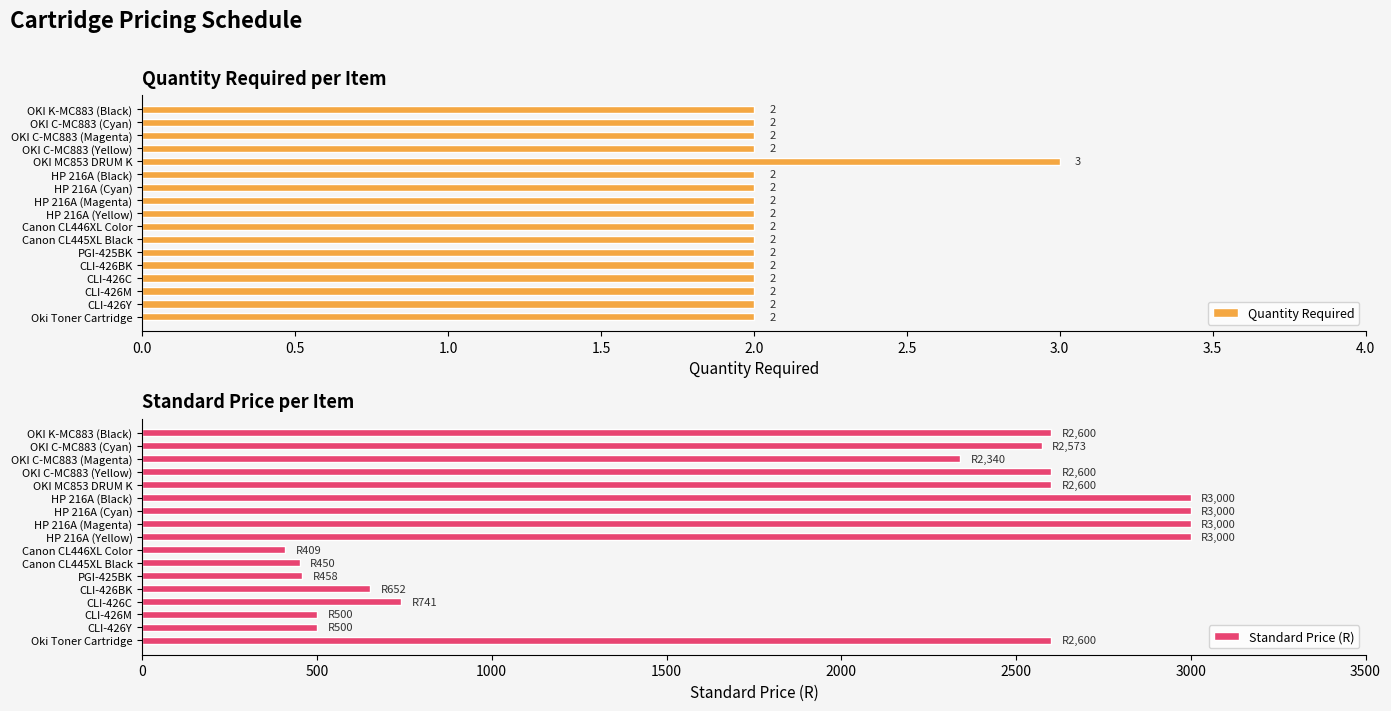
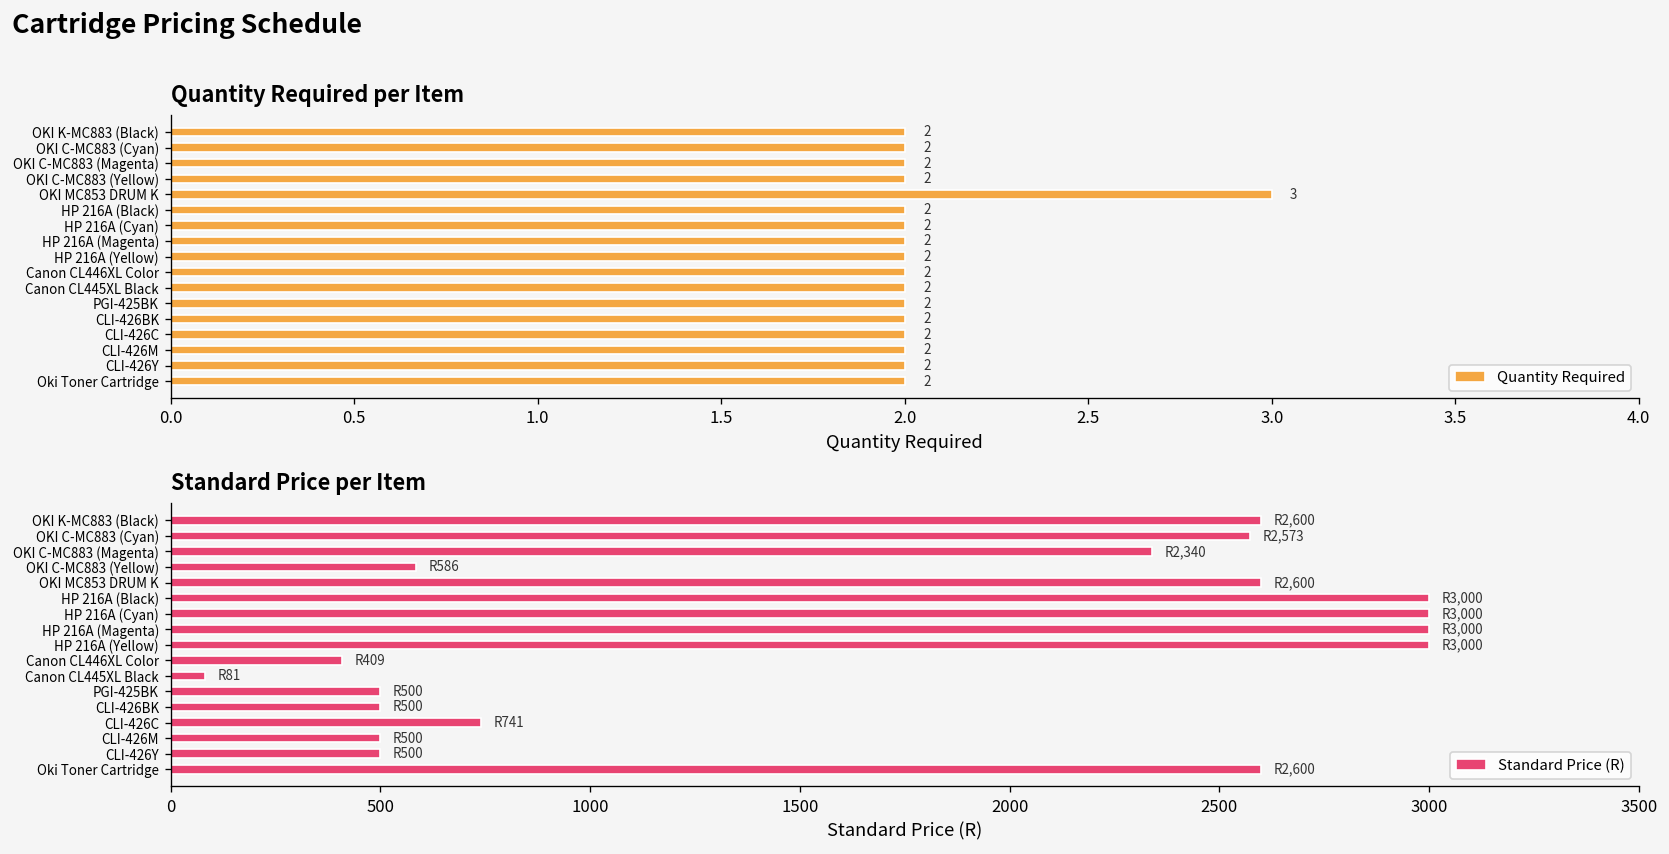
  {
    "Quantity Required per Item": {
      "OKI K-MC883 (Black)": "2",
      "OKI C-MC883 (Cyan)": "2",
      "OKI C-MC883 (Magenta)": "2",
      "OKI C-MC883 (Yellow)": "2",
      "OKI MC853 DRUM K": "3",
      "HP 216A (Black)": "2",
      "HP 216A (Cyan)": "2",
      "HP 216A (Magenta)": "2",
      "HP 216A (Yellow)": "2",
      "Canon CL446XL Color": "2",
      "Canon CL445XL Black": "2",
      "PGI-425BK": "2",
      "CLI-426BK": "2",
      "CLI-426C": "2",
      "CLI-426M": "2",
      "CLI-426Y": "2",
      "Oki Toner Cartridge": "2"
    },
    "Standard Price per Item": {
-     "OKI C-MC883 (Yellow)": "2,600",
-     "Canon CL445XL Black": "450",
-     "PGI-425BK": "458",
-     "CLI-426BK": "652"
+     "OKI C-MC883 (Yellow)": "586",
+     "Canon CL445XL Black": "81",
+     "PGI-425BK": "500",
+     "CLI-426BK": "500"
    }
  }
